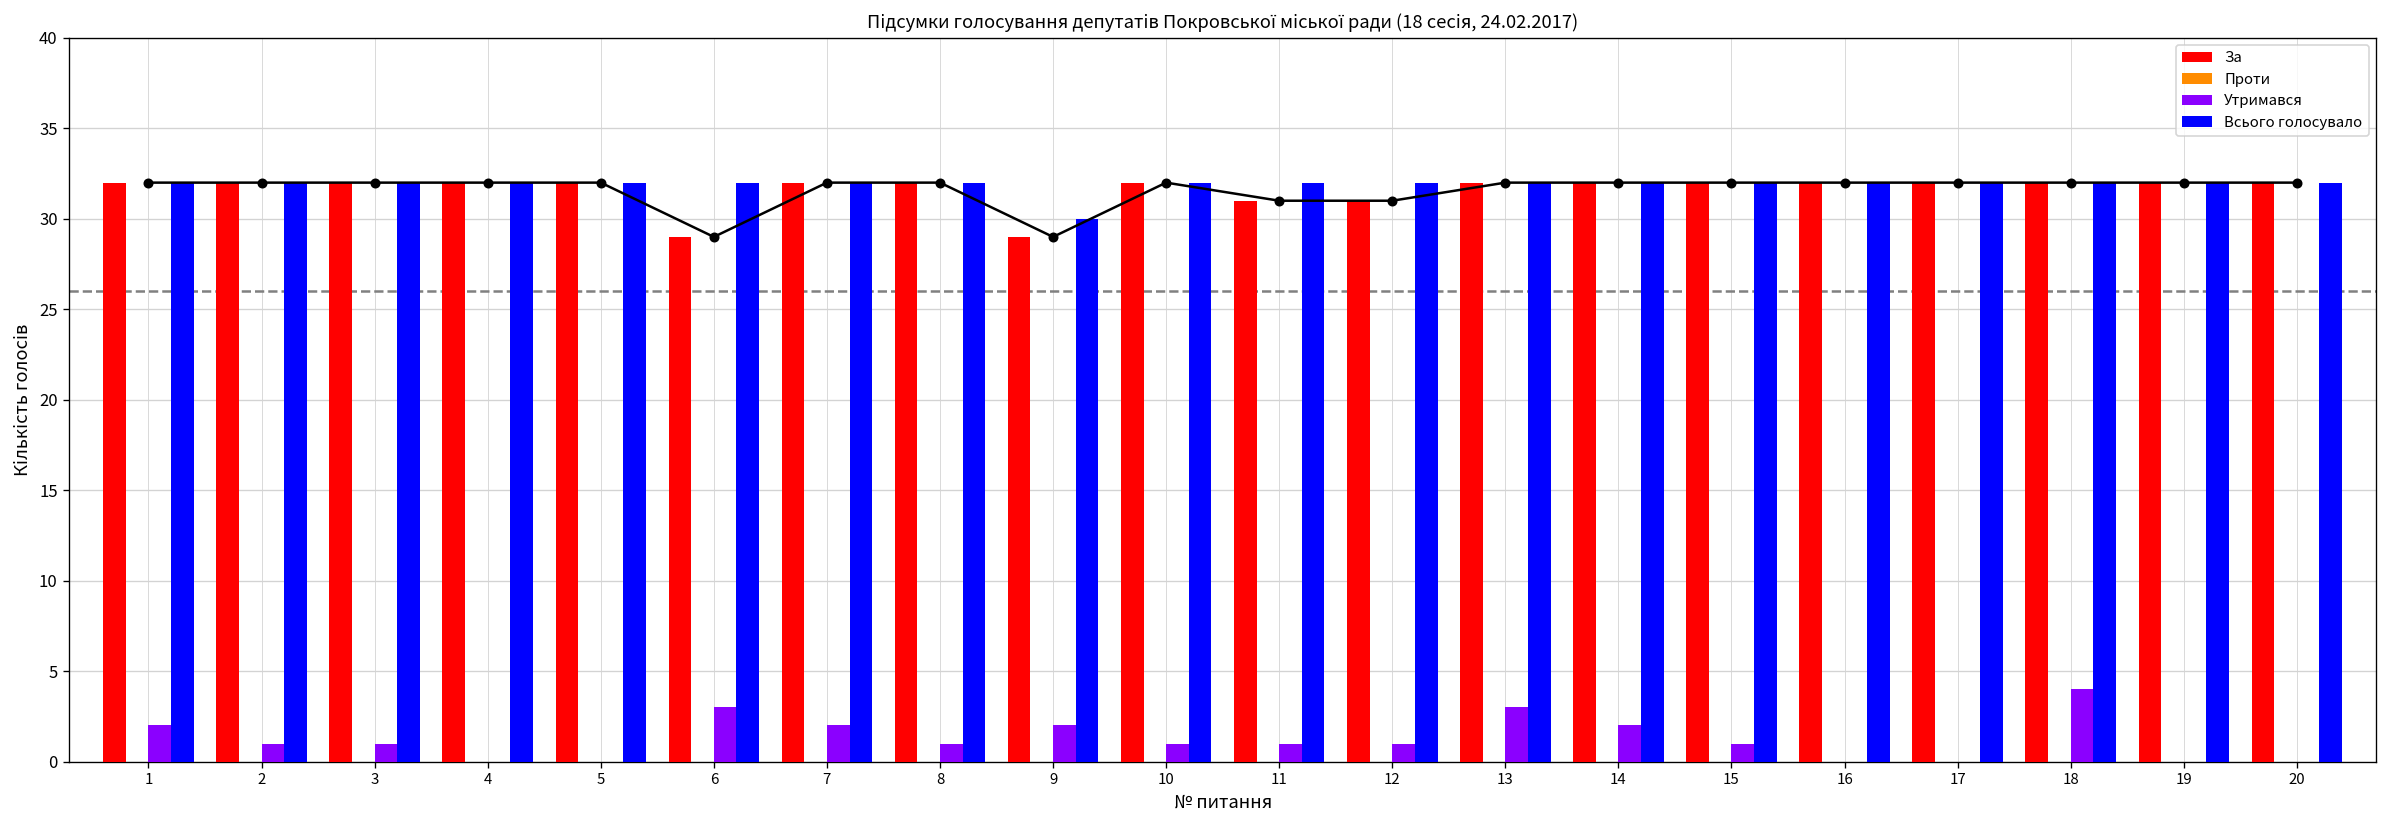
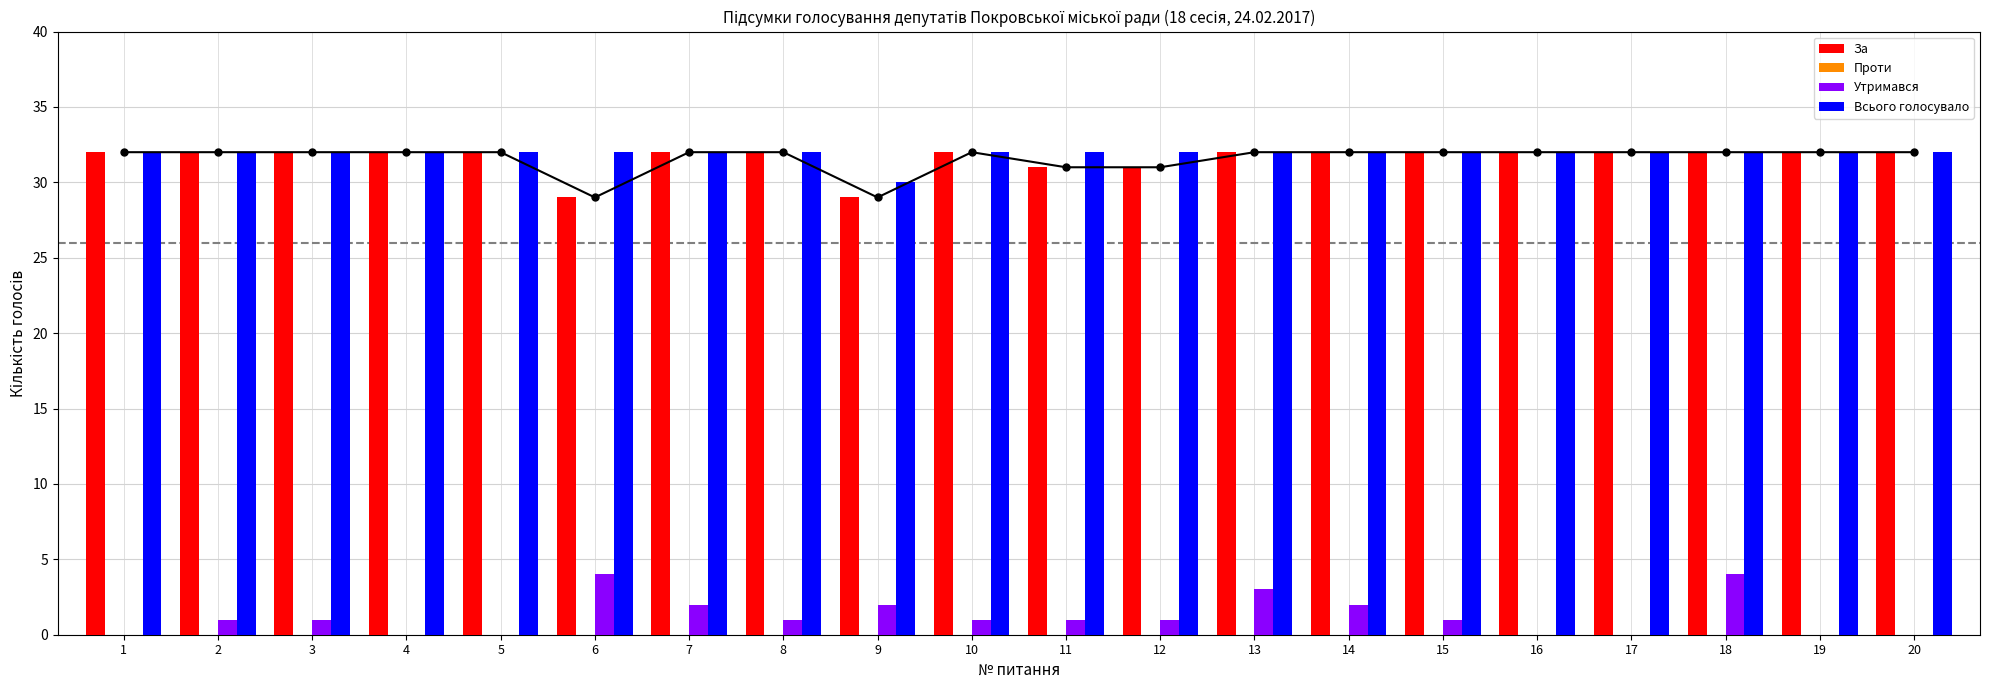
  {
    "За": {
      "1": 32,
      "2": 32,
      "3": 32,
      "4": 32,
      "5": 32,
      "6": 29,
      "7": 32,
      "8": 32,
      "9": 29,
      "10": 32,
      "11": 31,
      "12": 31,
      "13": 32,
      "14": 32,
      "15": 32,
      "16": 32,
      "17": 32,
      "18": 32,
      "19": 32,
      "20": 32
    },
    "Проти": {
      "1": 0,
      "2": 0,
      "3": 0,
      "4": 0,
      "5": 0,
      "6": 0,
      "7": 0,
      "8": 0,
      "9": 0,
      "10": 0,
      "11": 0,
      "12": 0,
      "13": 0,
      "14": 0,
      "15": 0,
      "16": 0,
      "17": 0,
      "18": 0,
      "19": 0,
      "20": 0
    },
    "Утримався": {
-     "1": 2,
+     "1": 0,
      "2": 1,
      "3": 1,
      "4": 0,
      "5": 0,
-     "6": 3,
+     "6": 4,
      "7": 2,
      "8": 1,
      "9": 2,
      "10": 1,
      "11": 1,
      "12": 1,
      "13": 3,
      "14": 2,
      "15": 1,
      "16": 0,
      "17": 0,
      "18": 4,
      "19": 0,
      "20": 0
    },
    "Всього голосувало": {
      "1": 32,
      "2": 32,
      "3": 32,
      "4": 32,
      "5": 32,
      "6": 32,
      "7": 32,
      "8": 32,
      "9": 30,
      "10": 32,
      "11": 32,
      "12": 32,
      "13": 32,
      "14": 32,
      "15": 32,
      "16": 32,
      "17": 32,
      "18": 32,
      "19": 32,
      "20": 32
    }
  }
